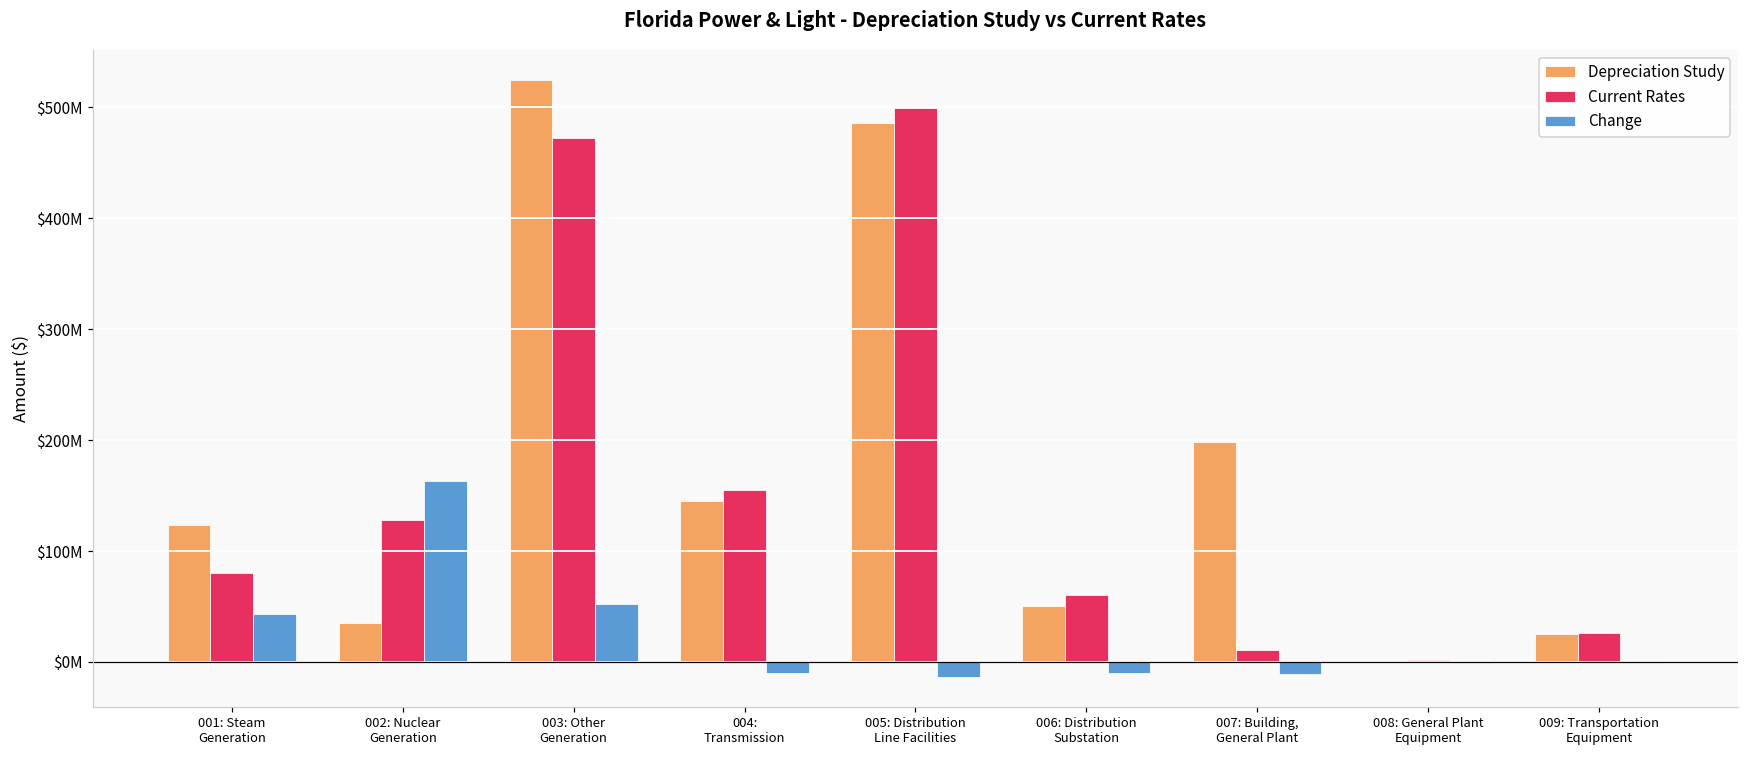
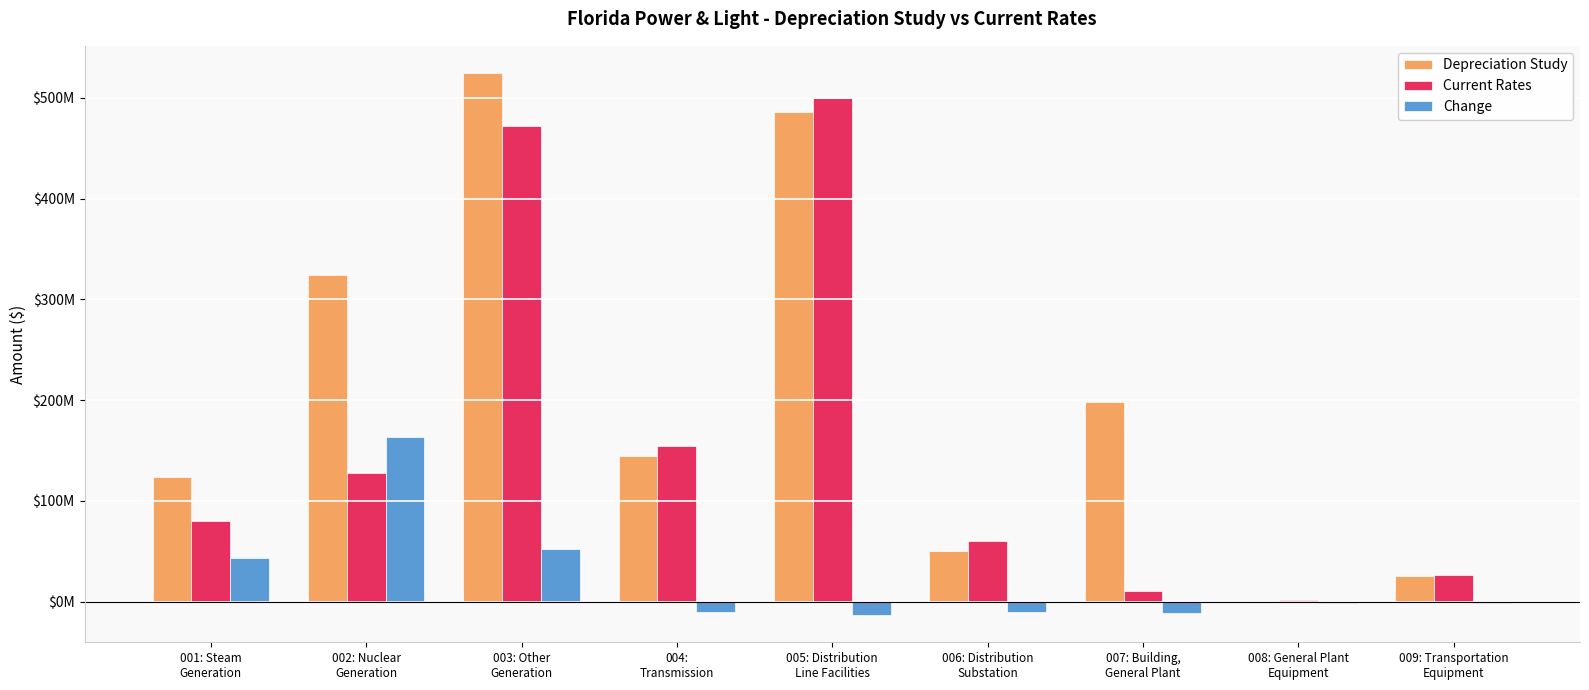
  {
    "Depreciation Study": {
      "001: Steam Generation": "$124000000",
-     "002: Nuclear Generation": "$36000000",
+     "002: Nuclear Generation": "$324000000",
      "003: Other Generation": "$525000000",
      "004: Transmission": "$145000000",
      "005: Distribution Line Facilities": "$486000000",
      "006: Distribution Substation": "$51000000",
      "007: Building, General Plant": "$198000000",
      "009: Transportation Equipment": "$25000000"
    },
    "Current Rates": {
      "001: Steam Generation": "$81000000",
      "002: Nuclear Generation": "$128000000",
      "003: Other Generation": "$472000000",
      "004: Transmission": "$155000000",
      "005: Distribution Line Facilities": "$500000000",
      "006: Distribution Substation": "$60000000",
      "007: Building, General Plant": "$11000000",
      "009: Transportation Equipment": "$26000000"
    },
    "Change": {
      "001: Steam Generation": "$43000000",
      "002: Nuclear Generation": "$164000000",
      "003: Other Generation": "$52000000",
      "004: Transmission": "$-10000000",
      "005: Distribution Line Facilities": "$-13000000",
      "006: Distribution Substation": "$-10000000",
      "007: Building, General Plant": "$-11000000"
    }
  }
